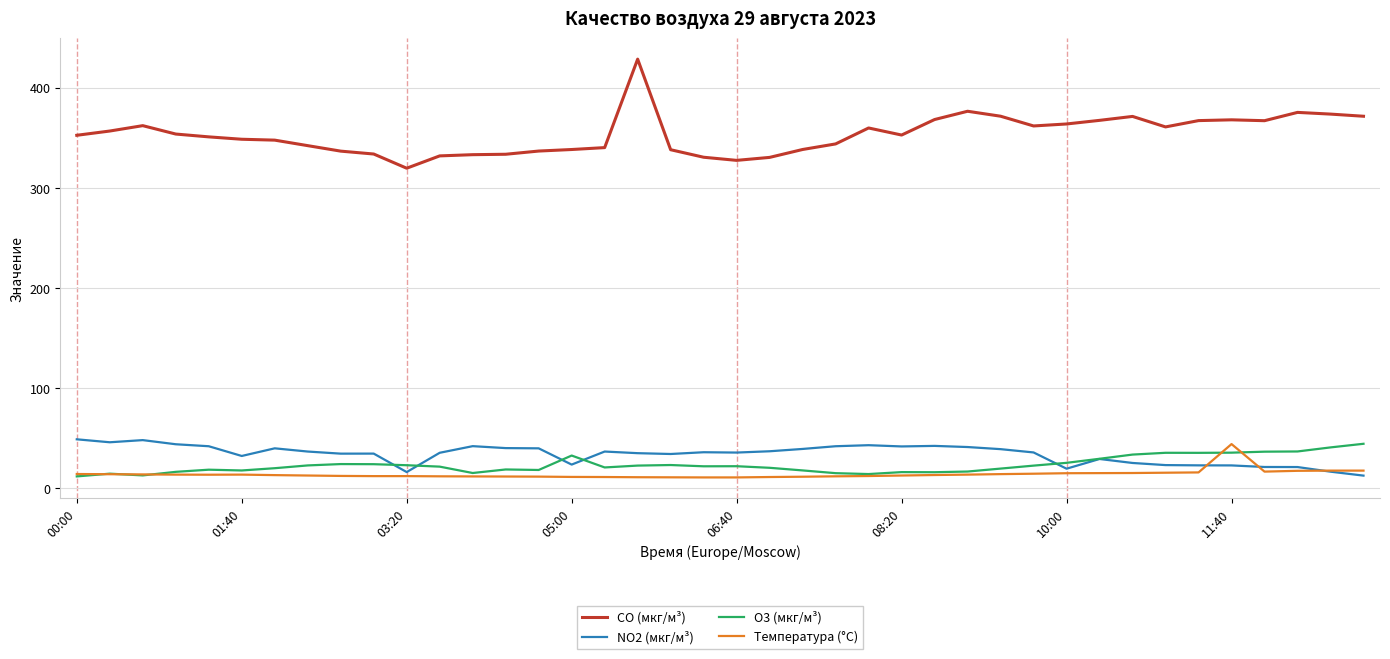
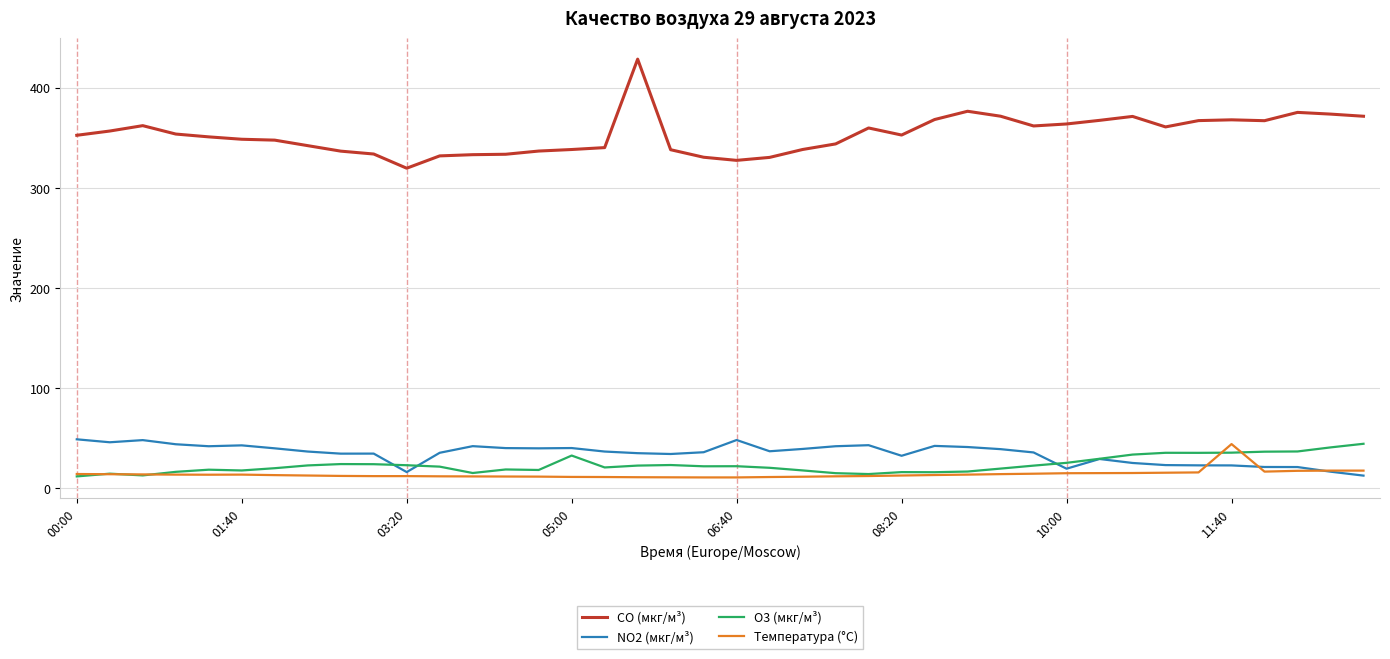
  {
    "CO (мкг/м³)": {
      "00:00": 353,
      "01:40": 349,
      "03:20": 320,
      "05:00": 338,
      "06:40": 328,
      "08:20": 353,
      "10:00": 364,
      "11:40": 368
    },
    "NO2 (мкг/м³)": {
      "00:00": 49,
-     "01:40": 32,
+     "01:40": 43,
      "03:20": 16,
-     "05:00": 24,
-     "06:40": 36,
-     "08:20": 42,
+     "05:00": 40,
+     "06:40": 48,
+     "08:20": 33,
      "10:00": 20,
      "11:40": 23
    },
    "O3 (мкг/м³)": {
      "01:40": 18,
      "03:20": 23,
      "05:00": 33,
      "06:40": 22,
      "08:20": 16,
      "10:00": 26,
      "11:40": 36
    },
    "Температура (°C)": {
      "01:40": 14,
      "03:20": 12,
      "05:00": 12,
      "06:40": 11,
      "08:20": 13,
      "10:00": 15,
      "11:40": 44
    }
  }
